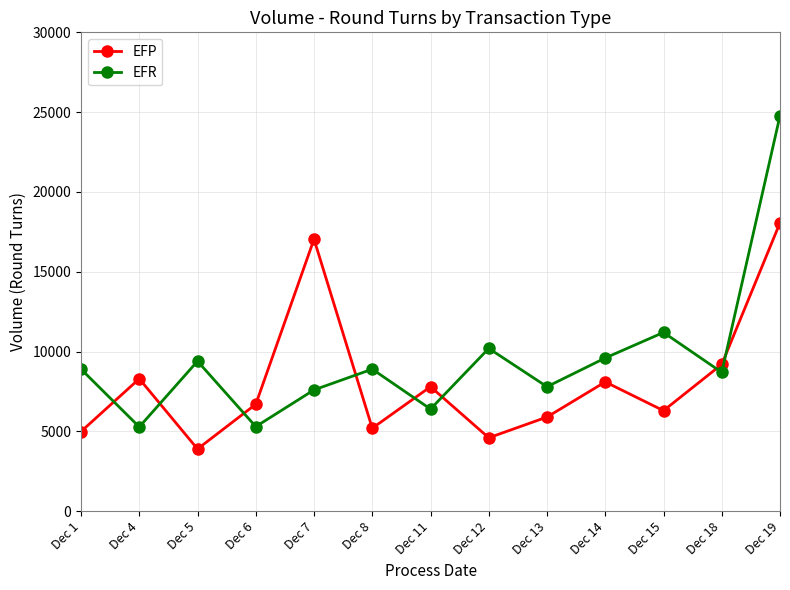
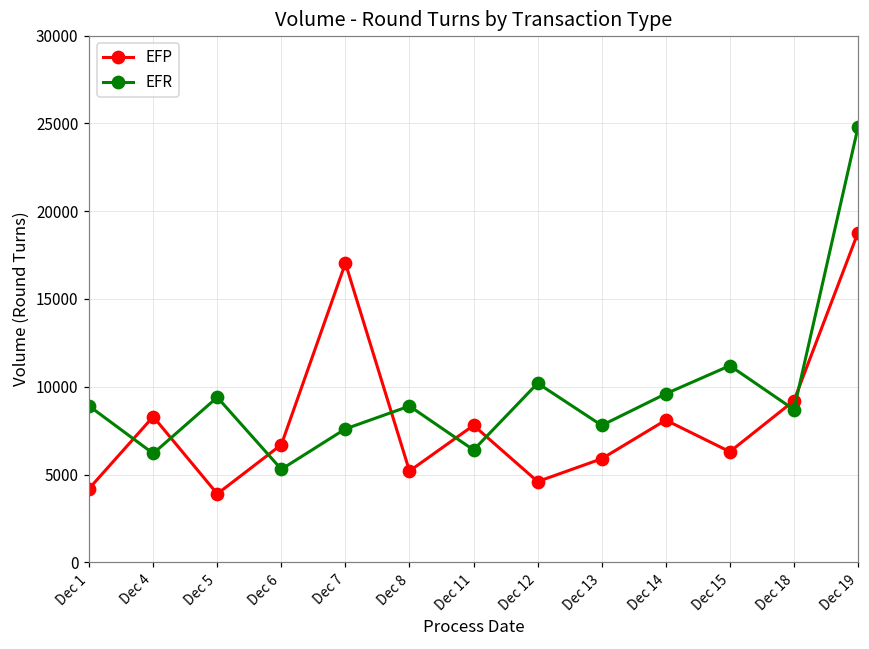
  {
    "EFP": {
-     "Dec 1": 5000,
+     "Dec 1": 4200,
      "Dec 4": 8300,
      "Dec 5": 3900,
      "Dec 6": 6700,
      "Dec 7": 17000,
      "Dec 8": 5200,
      "Dec 11": 7800,
      "Dec 12": 4600,
      "Dec 13": 5900,
      "Dec 14": 8100,
      "Dec 15": 6300,
      "Dec 18": 9200,
-     "Dec 19": 18100
+     "Dec 19": 18800
    },
    "EFR": {
      "Dec 1": 8900,
-     "Dec 4": 5300,
+     "Dec 4": 6200,
      "Dec 5": 9400,
      "Dec 6": 5300,
      "Dec 7": 7600,
      "Dec 8": 8900,
      "Dec 11": 6400,
      "Dec 12": 10200,
      "Dec 13": 7800,
      "Dec 14": 9600,
      "Dec 15": 11200,
      "Dec 18": 8700,
      "Dec 19": 24800
    }
  }
